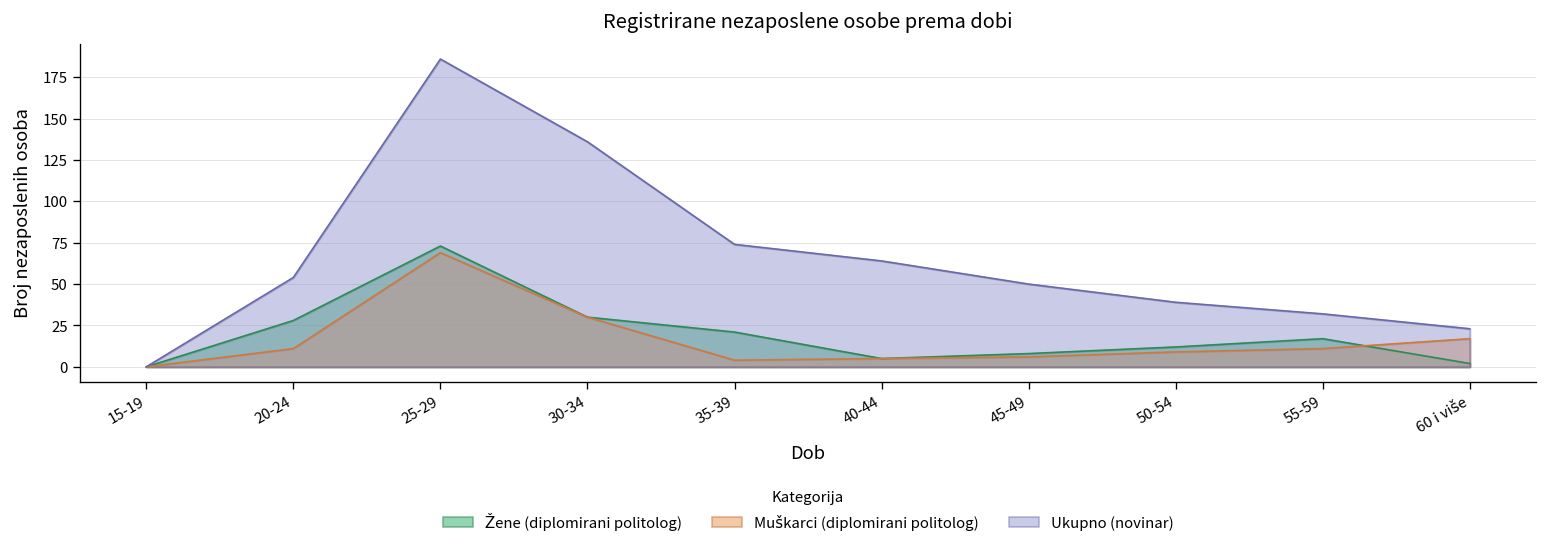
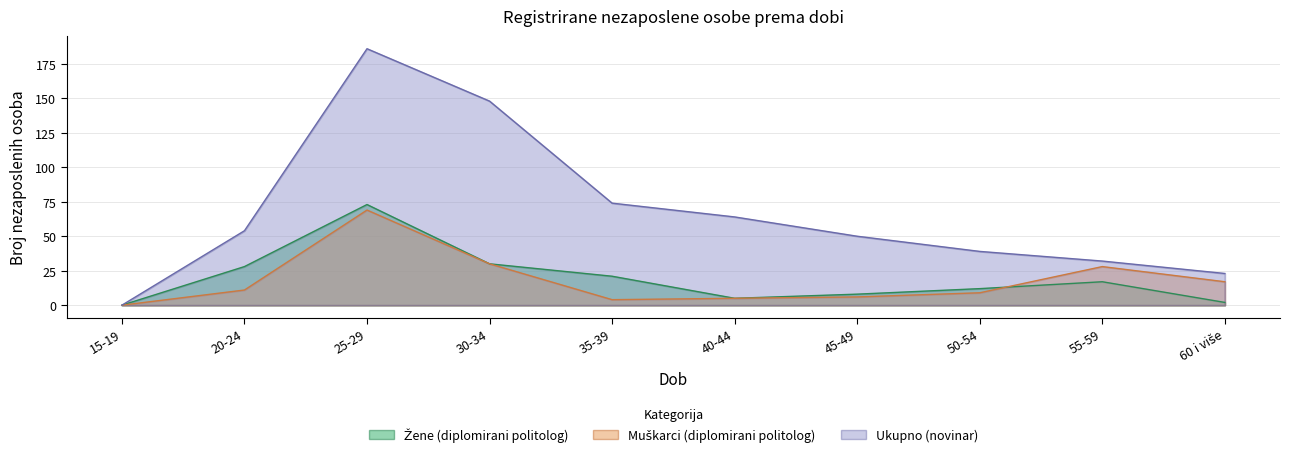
  {
    "Žene (diplomirani politolog)": {
      "20-24": 28,
      "25-29": 73,
      "35-39": 21,
      "45-49": 8,
      "50-54": 12,
      "55-59": 17,
      "60 i više": 2
    },
    "Muškarci (diplomirani politolog)": {
      "20-24": 11,
      "25-29": 69,
      "35-39": 4,
      "45-49": 6,
      "50-54": 9,
-     "55-59": 11,
+     "55-59": 28,
      "60 i više": 17
    },
    "Ukupno (novinar)": {
      "20-24": 54,
      "25-29": 186,
-     "30-34": 136,
+     "30-34": 148,
      "35-39": 74,
      "40-44": 64,
      "45-49": 50,
      "50-54": 39,
      "55-59": 32,
      "60 i više": 23
    }
  }
